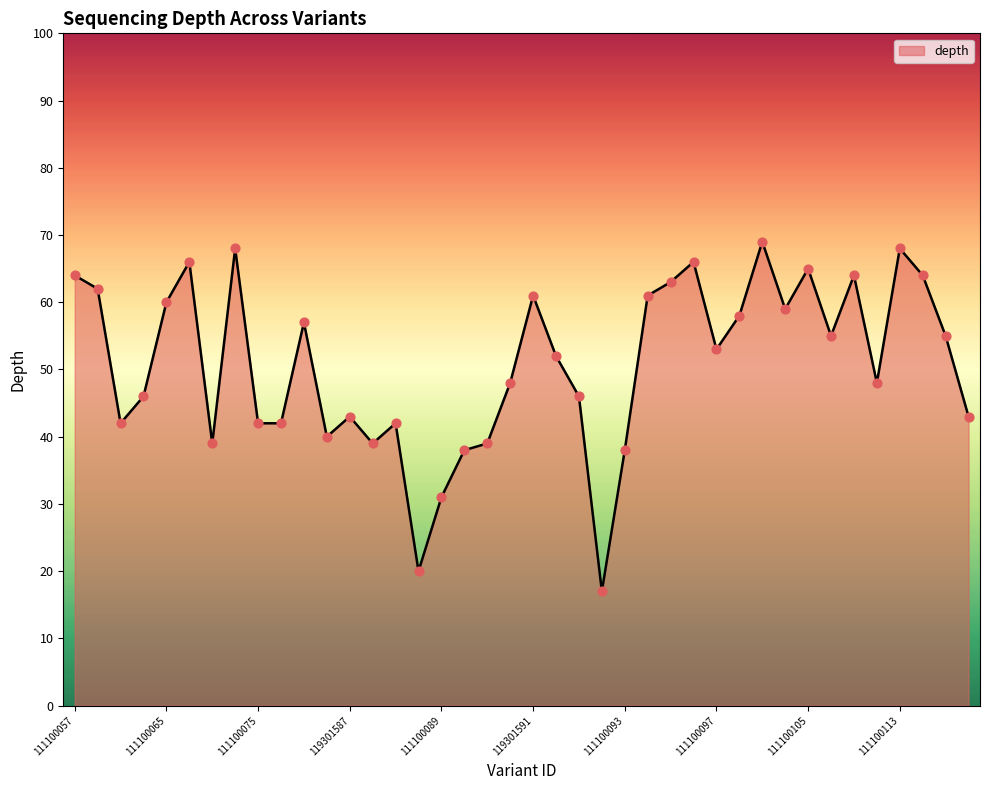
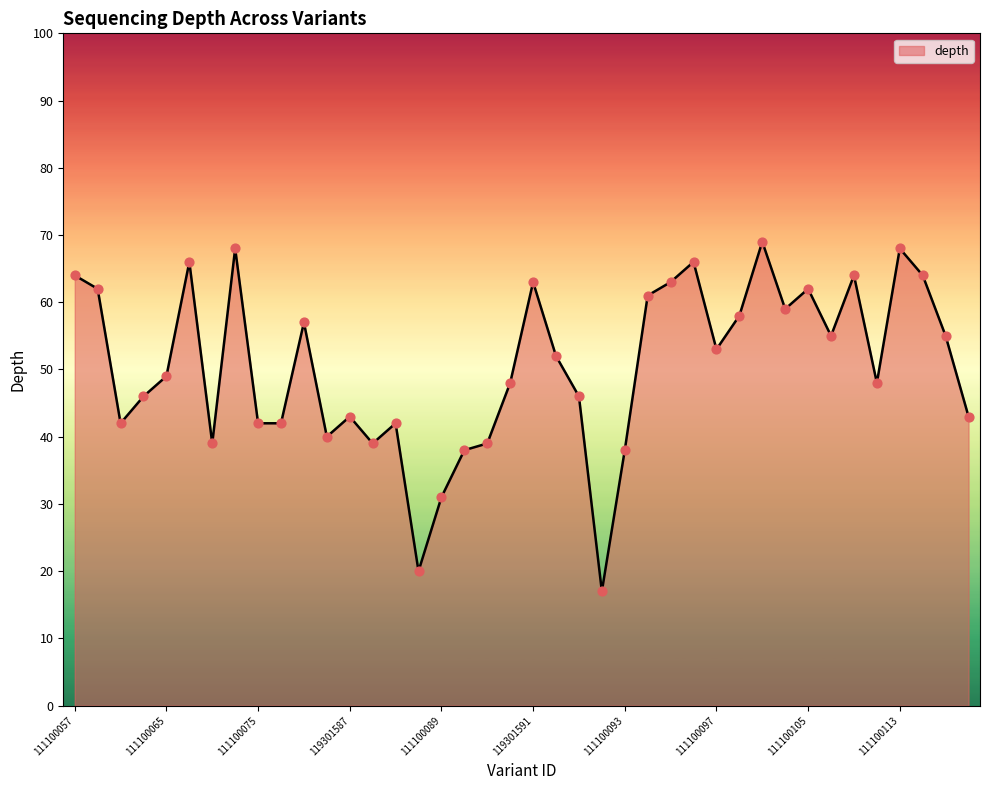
  {
    "111100057": 64,
-   "111100065": 60,
+   "111100065": 49,
    "111100075": 42,
    "119301587": 43,
    "111100089": 31,
-   "119301591": 61,
+   "119301591": 63,
    "111100093": 38,
    "111100097": 53,
-   "111100105": 65,
+   "111100105": 62,
    "111100113": 68
  }
